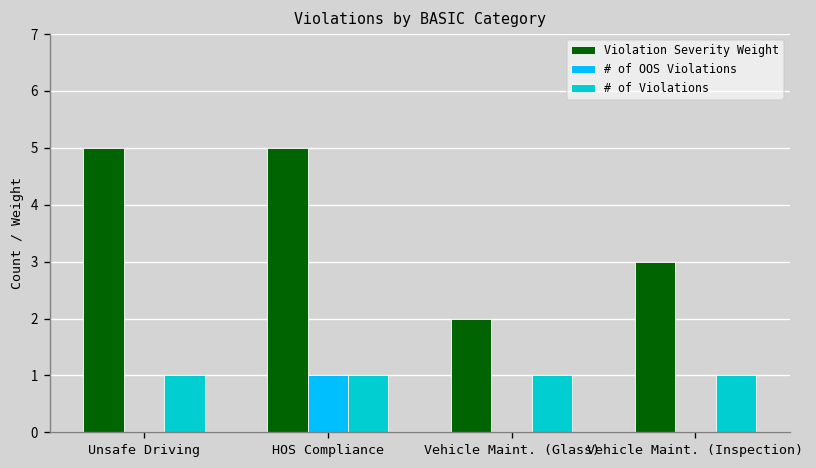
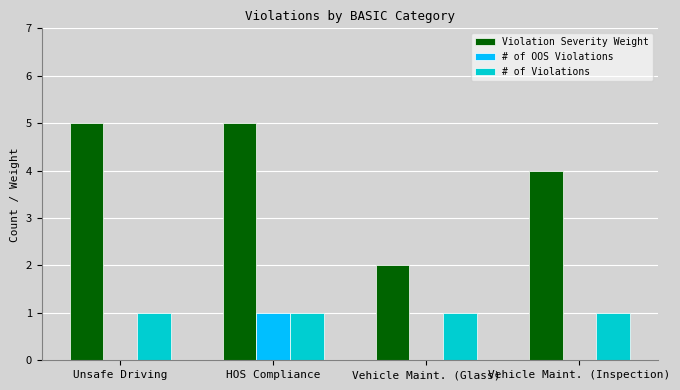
  {
    "Violation Severity Weight": {
      "Unsafe Driving": 5,
      "HOS Compliance": 5,
      "Vehicle Maint. (Glass)": 2,
-     "Vehicle Maint. (Inspection)": 3
+     "Vehicle Maint. (Inspection)": 4
    }
  }
